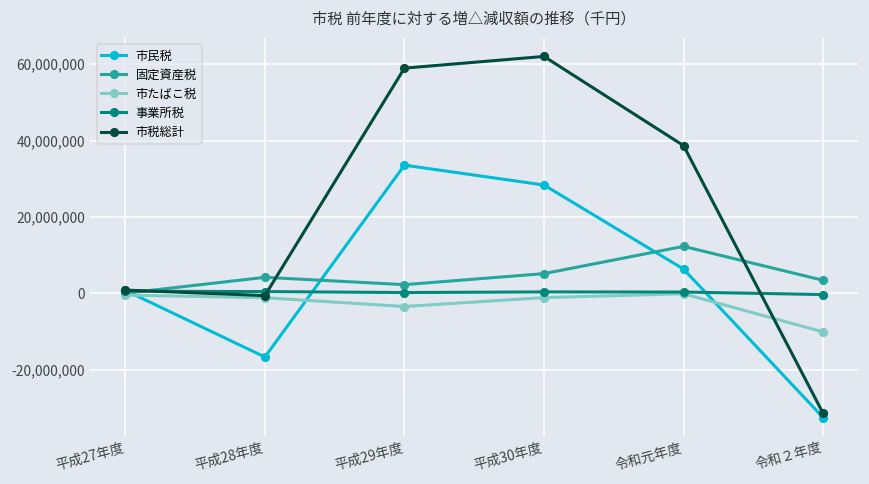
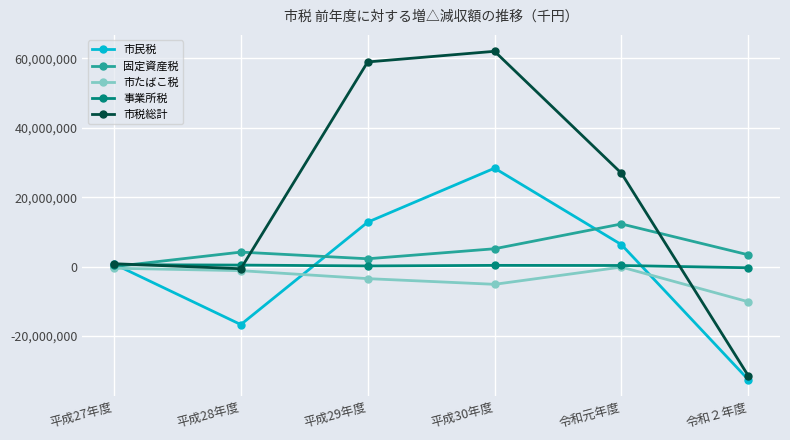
  {
    "市民税": {
      "平成28年度": "-17,000,000",
-     "平成29年度": "34,000,000",
+     "平成29年度": "13,000,000",
      "平成30年度": "28,000,000",
      "令和元年度": "6,000,000",
      "令和２年度": "-33,000,000"
    },
    "市たばこ税": {
      "平成29年度": "-3,000,000",
-     "平成30年度": "-1,000,000",
+     "平成30年度": "-5,000,000",
      "令和２年度": "-10,000,000"
    },
    "市税総計": {
      "平成29年度": "59,000,000",
      "平成30年度": "62,000,000",
-     "令和元年度": "39,000,000",
+     "令和元年度": "27,000,000",
      "令和２年度": "-31,000,000"
    }
  }
